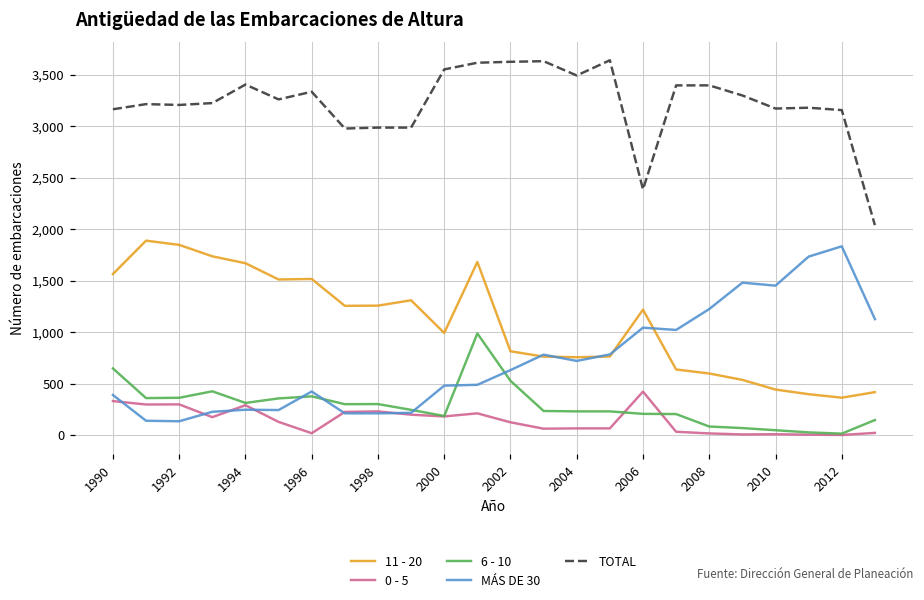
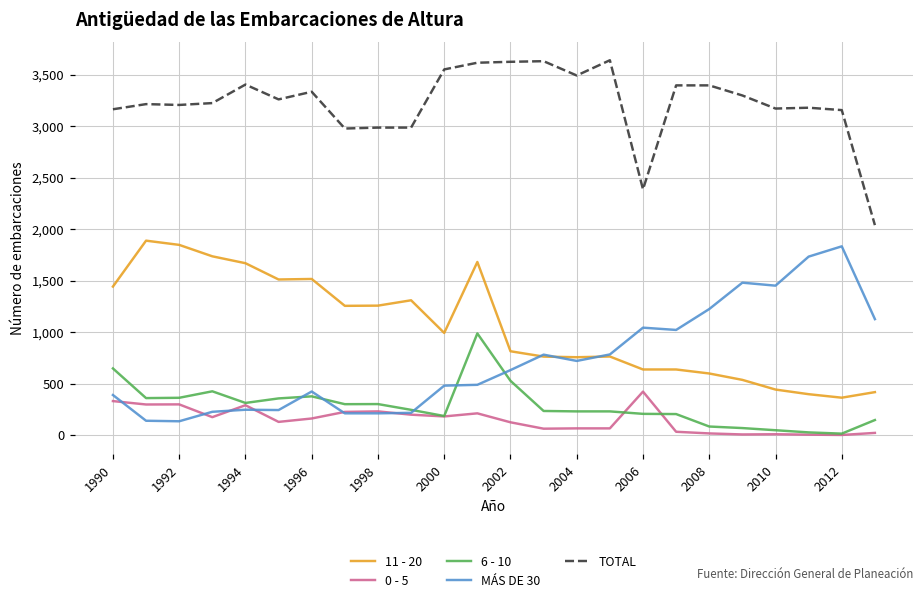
  {
    "11 - 20": {
-     "1990": "1,600",
+     "1990": "1,400",
      "1992": "1,800",
      "1994": "1,700",
      "1996": "1,500",
      "1998": "1,300",
      "2000": "1,000",
      "2002": "800",
      "2004": "800",
-     "2006": "1,200",
+     "2006": "600",
      "2008": "600",
      "2010": "400",
      "2012": "400"
    },
    "0 - 5": {
      "1990": "300",
      "1992": "300",
-     "1996": "0",
+     "1996": "200",
      "2002": "100",
      "2004": "100",
      "2006": "400",
      "2008": "0",
      "2010": "0"
    },
    "6 - 10": {
      "1990": "600",
      "1992": "400",
      "1996": "400",
      "1998": "300",
      "2002": "500",
      "2004": "200",
      "2006": "200",
      "2008": "100",
      "2010": "0"
    },
    "MÁS DE 30": {
      "1990": "400",
      "1992": "100",
      "1994": "200",
      "1996": "400",
      "2000": "500",
      "2002": "600",
      "2004": "700",
      "2006": "1,000",
      "2008": "1,200",
      "2010": "1,500",
      "2012": "1,800"
    },
    "TOTAL": {
      "1990": "3,200",
      "1992": "3,200",
      "1994": "3,400",
      "1996": "3,300",
      "1998": "3,000",
      "2000": "3,600",
      "2002": "3,600",
      "2004": "3,500",
      "2006": "2,400",
      "2008": "3,400",
      "2010": "3,200",
      "2012": "3,200"
    }
  }
